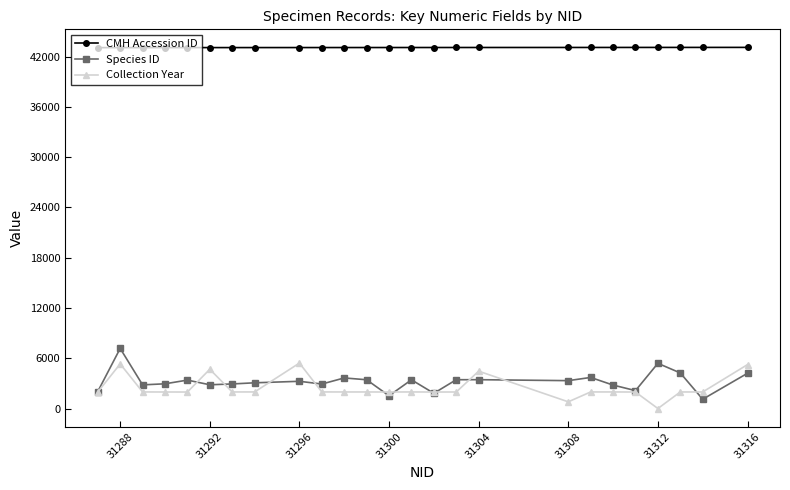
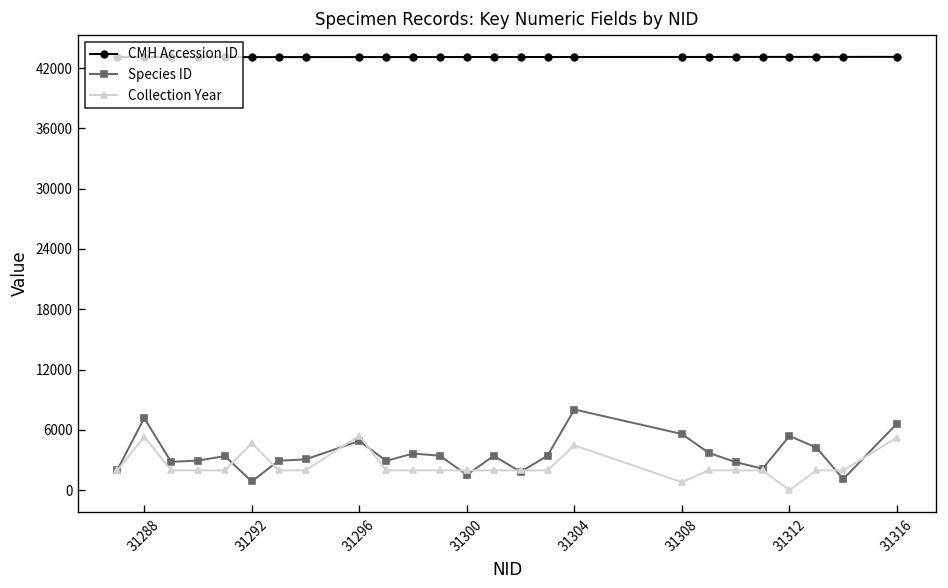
  {
    "CMH Accession ID": {
      "31292": 43000,
      "31296": 43000,
      "31300": 43000,
      "31304": 43000,
      "31308": 43000,
      "31312": 43000,
      "31316": 43000
    },
    "Species ID": {
      "31288": 7000,
-     "31292": 3000,
-     "31296": 3000,
+     "31292": 1000,
+     "31296": 5000,
      "31300": 2000,
-     "31304": 3000,
-     "31308": 3000,
+     "31304": 8000,
+     "31308": 6000,
      "31312": 5000,
-     "31316": 4000
+     "31316": 7000
    },
    "Collection Year": {
      "31288": 5000,
      "31292": 5000,
      "31296": 5000,
      "31300": 2000,
      "31304": 4000,
      "31308": 1000,
      "31312": 0,
      "31316": 5000
    }
  }
